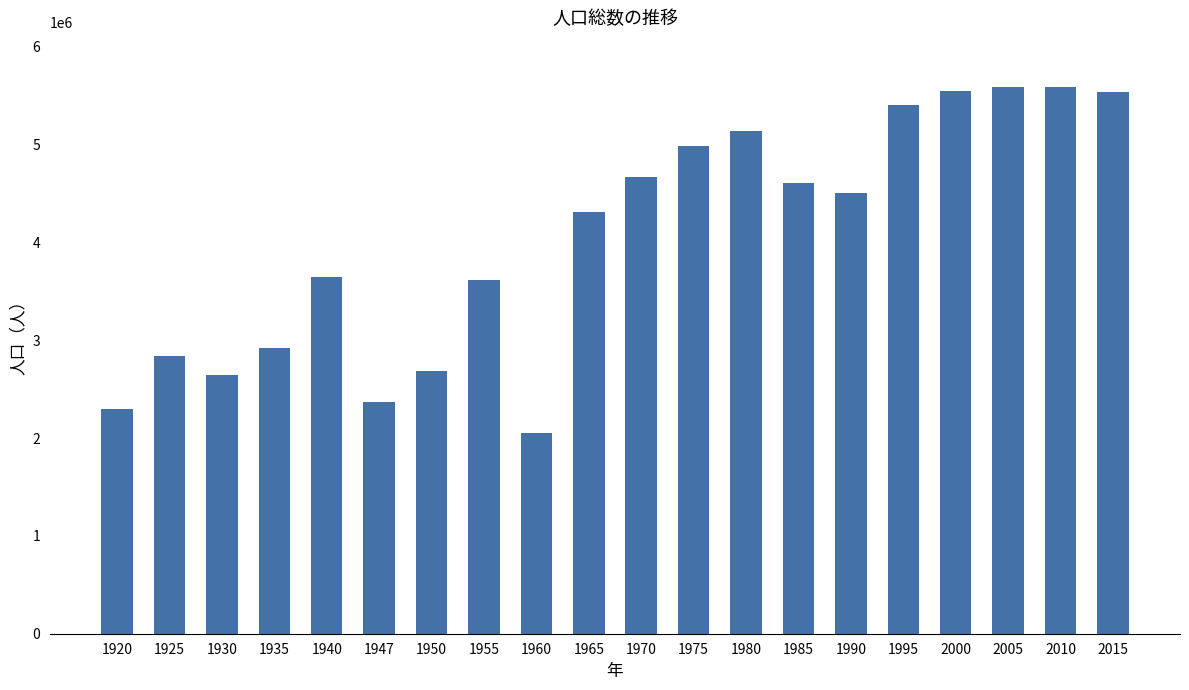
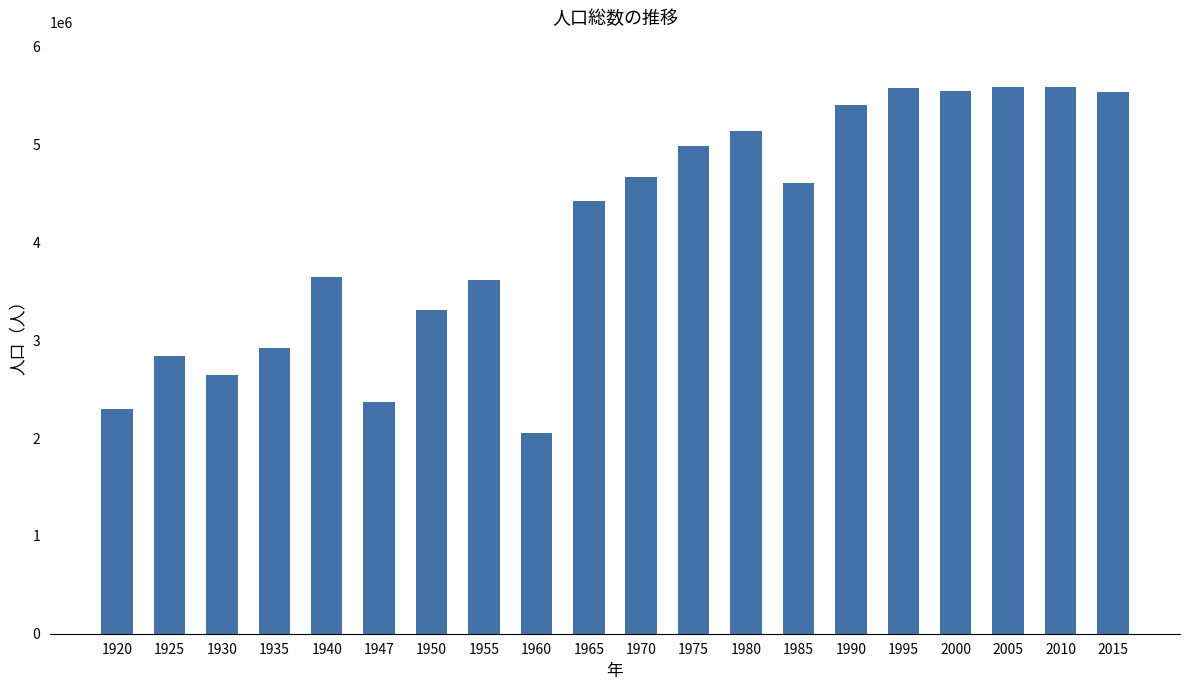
  {
    "1920": 2300000,
    "1925": 2800000,
    "1930": 2600000,
    "1935": 2900000,
    "1940": 3600000,
    "1947": 2400000,
-   "1950": 2700000,
+   "1950": 3300000,
    "1955": 3600000,
    "1960": 2100000,
-   "1965": 4300000,
+   "1965": 4400000,
    "1970": 4700000,
    "1975": 5000000,
    "1980": 5100000,
    "1985": 4600000,
-   "1990": 4500000,
-   "1995": 5400000,
+   "1990": 5400000,
+   "1995": 5600000,
    "2000": 5600000,
    "2005": 5600000,
    "2010": 5600000,
    "2015": 5500000
  }
